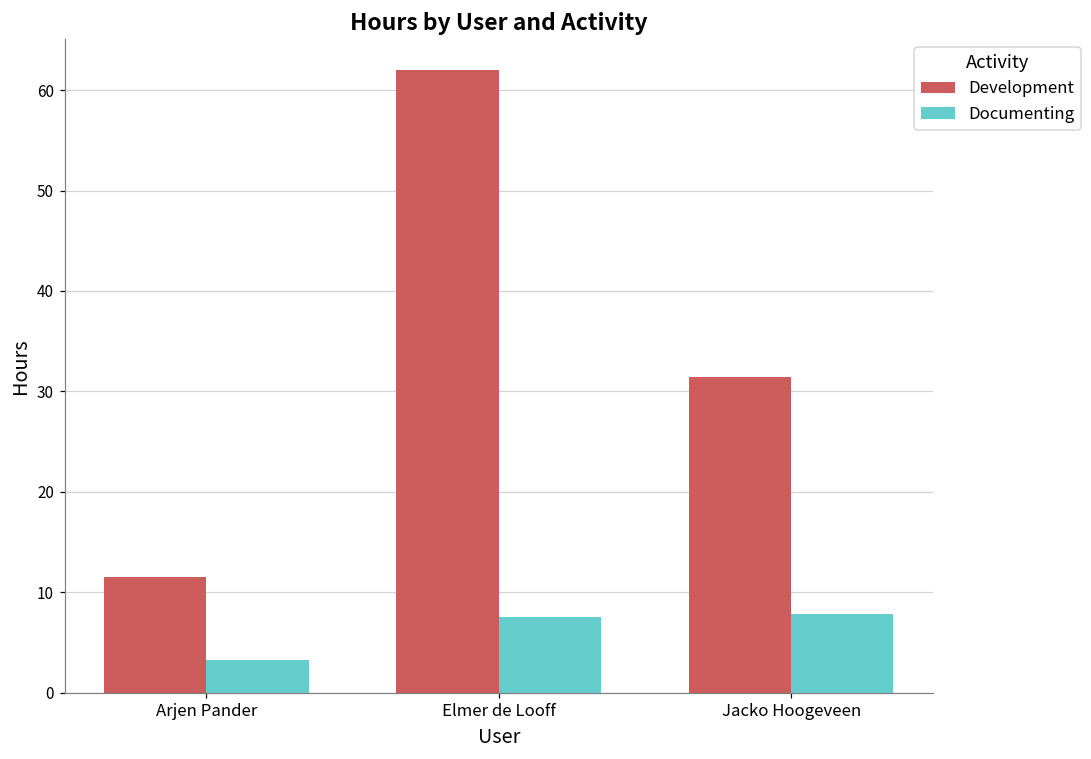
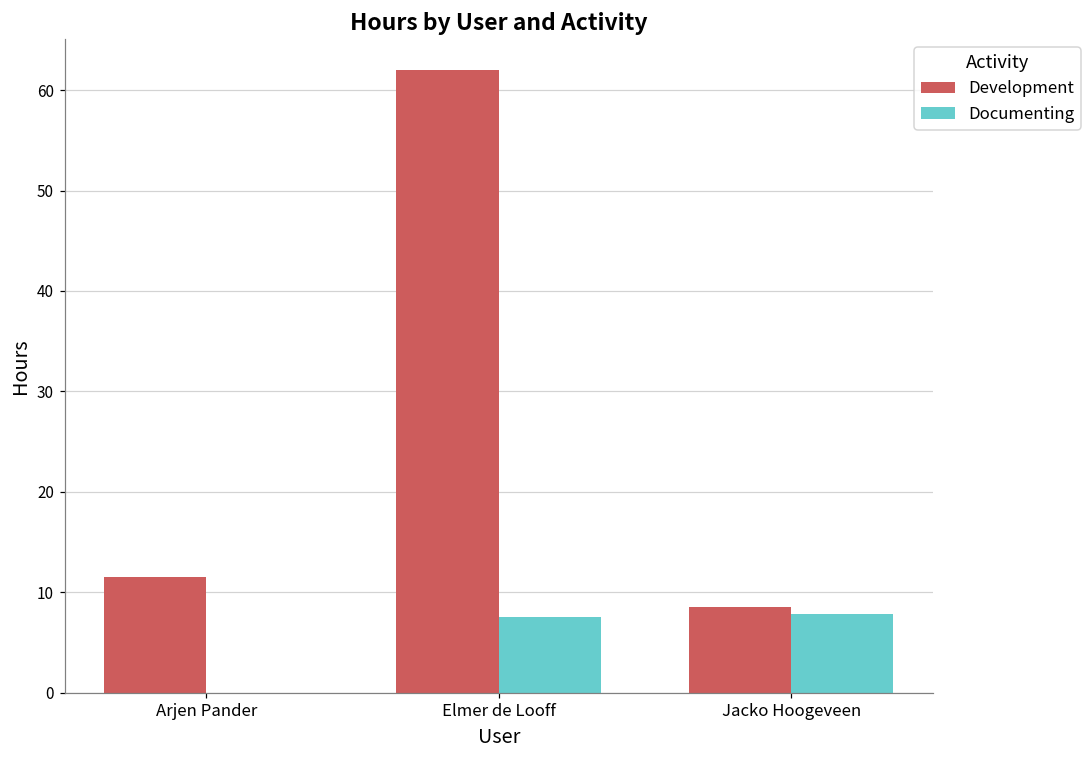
  {
    "Development": {
      "Arjen Pander": 12,
      "Elmer de Looff": 62,
-     "Jacko Hoogeveen": 31
+     "Jacko Hoogeveen": 9
    },
    "Documenting": {
-     "Arjen Pander": 3,
+     "Arjen Pander": 0,
      "Elmer de Looff": 8,
      "Jacko Hoogeveen": 8
    }
  }
